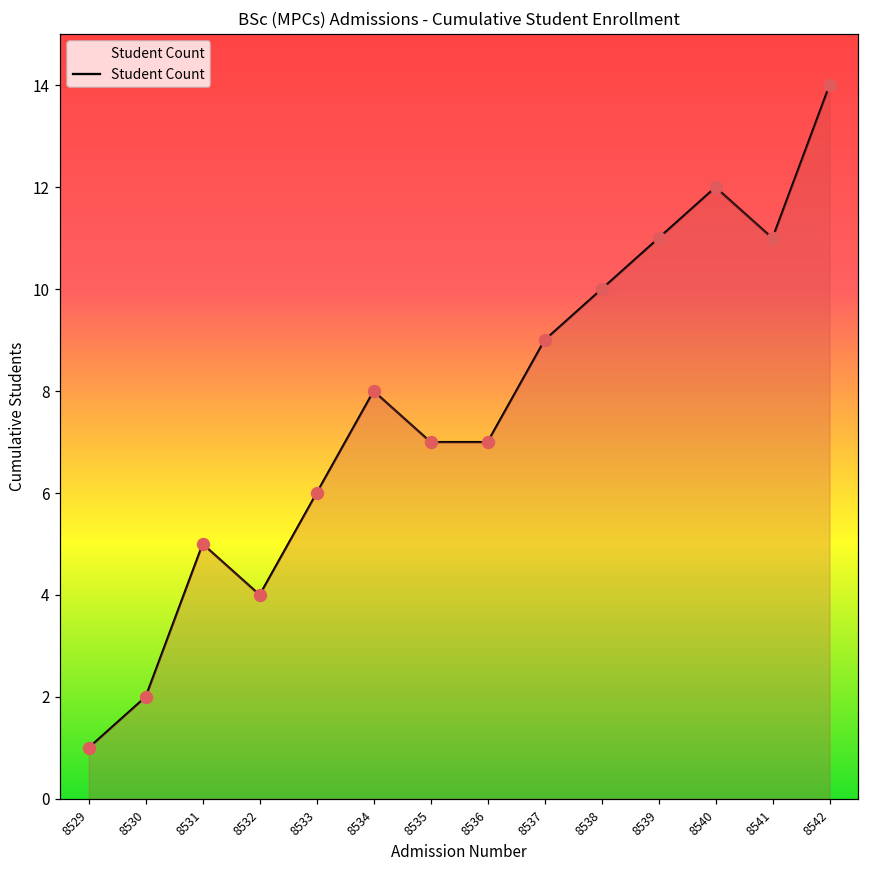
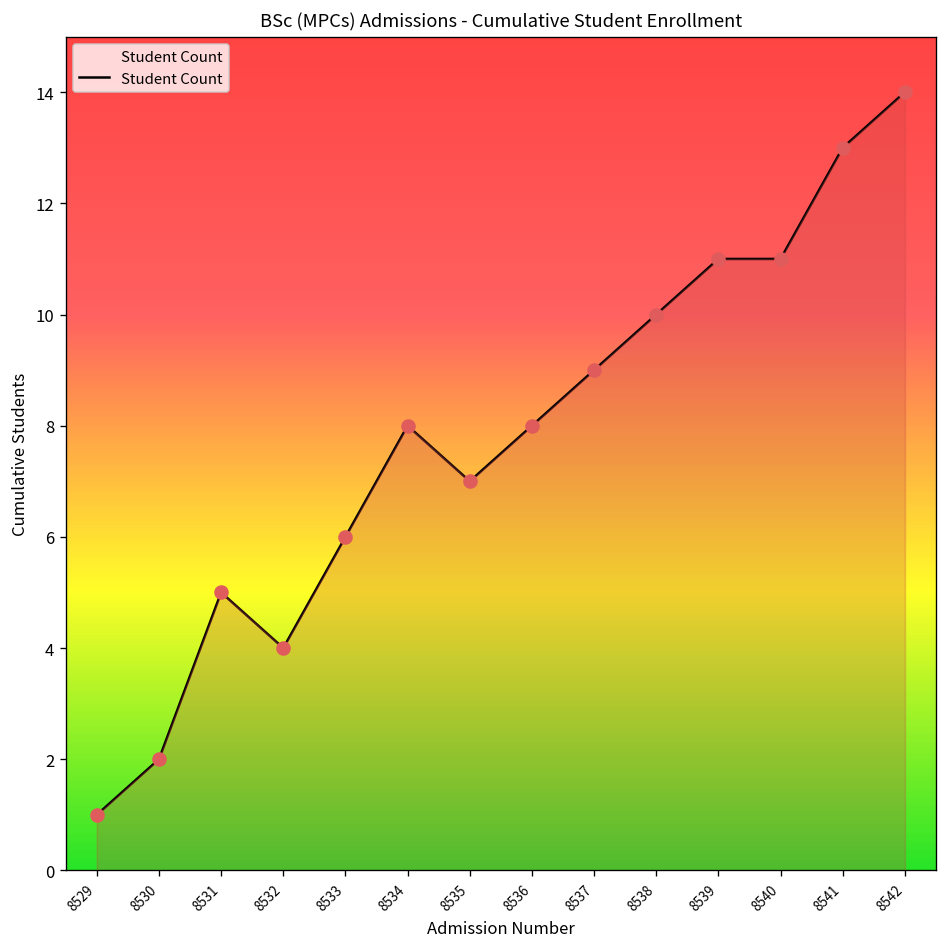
  {
    "8529": 1,
    "8530": 2,
    "8531": 5,
    "8532": 4,
    "8533": 6,
    "8534": 8,
    "8535": 7,
-   "8536": 7,
+   "8536": 8,
    "8537": 9,
    "8538": 10,
    "8539": 11,
-   "8540": 12,
-   "8541": 11,
+   "8540": 11,
+   "8541": 13,
    "8542": 14
  }
